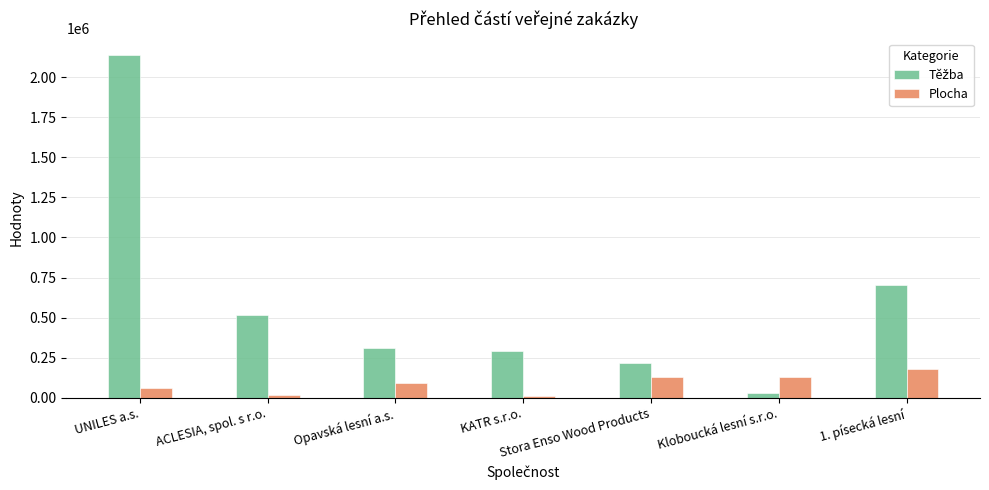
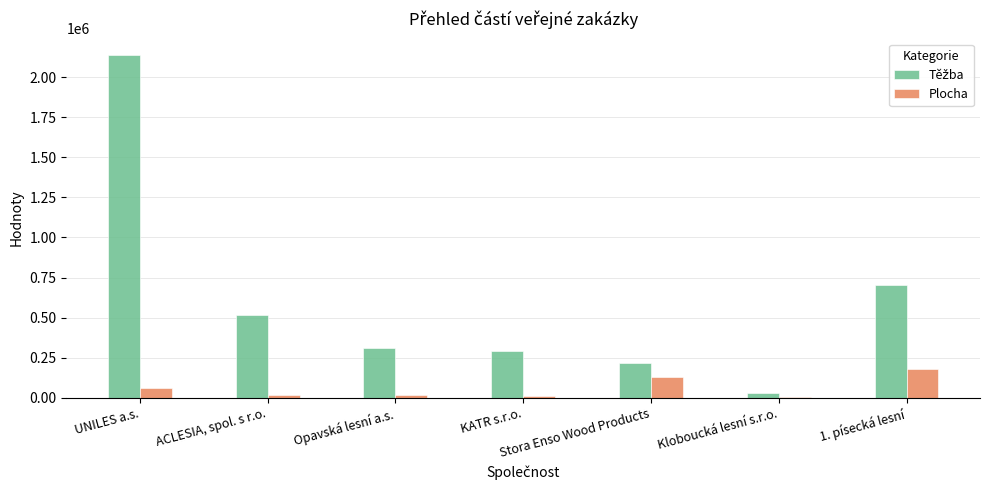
  {
    "Těžba": {
      "UNILES a.s.": 2140000,
      "ACLESIA, spol. s r.o.": 520000,
      "Opavská lesní a.s.": 310000,
      "KATR s.r.o.": 290000,
      "Stora Enso Wood Products": 210000,
      "Kloboucká lesní s.r.o.": 30000,
      "1. písecká lesní": 700000
    },
    "Plocha": {
      "UNILES a.s.": 60000,
      "ACLESIA, spol. s r.o.": 20000,
-     "Opavská lesní a.s.": 90000,
+     "Opavská lesní a.s.": 10000,
      "Stora Enso Wood Products": 130000,
-     "Kloboucká lesní s.r.o.": 130000,
+     "Kloboucká lesní s.r.o.": 0,
      "1. písecká lesní": 180000
    }
  }
